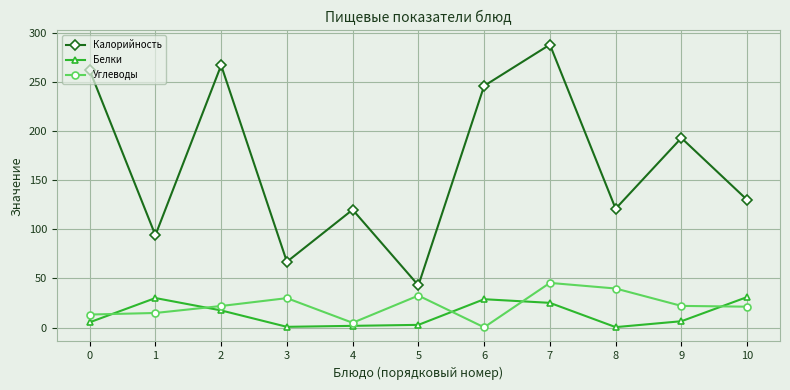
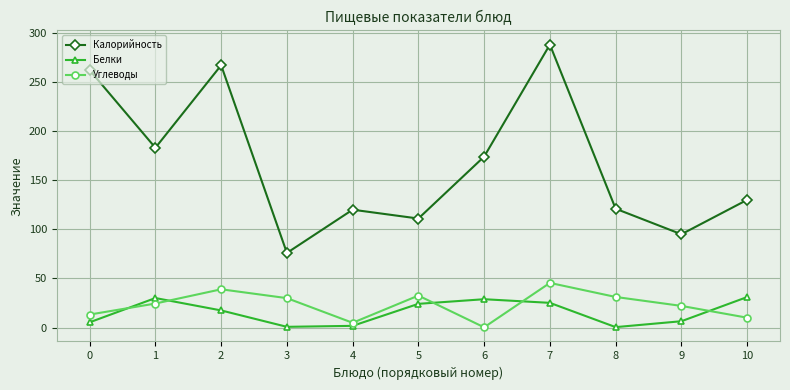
  {
    "Калорийность": {
-     "1": 90,
+     "1": 180,
      "2": 270,
-     "3": 70,
+     "3": 80,
      "4": 120,
-     "5": 40,
-     "6": 250,
+     "5": 110,
+     "6": 170,
      "7": 290,
      "8": 120,
-     "9": 190,
+     "9": 100,
      "10": 130
    },
    "Белки": {
      "0": 10,
      "1": 30,
      "2": 20,
      "3": 0,
      "4": 0,
-     "5": 0,
+     "5": 20,
      "6": 30,
      "7": 30,
      "8": 0,
      "9": 10,
      "10": 30
    },
    "Углеводы": {
      "0": 10,
-     "1": 10,
-     "2": 20,
+     "1": 20,
+     "2": 40,
      "3": 30,
      "4": 0,
      "5": 30,
      "6": 0,
      "7": 50,
-     "8": 40,
+     "8": 30,
      "9": 20,
-     "10": 20
+     "10": 10
    }
  }
